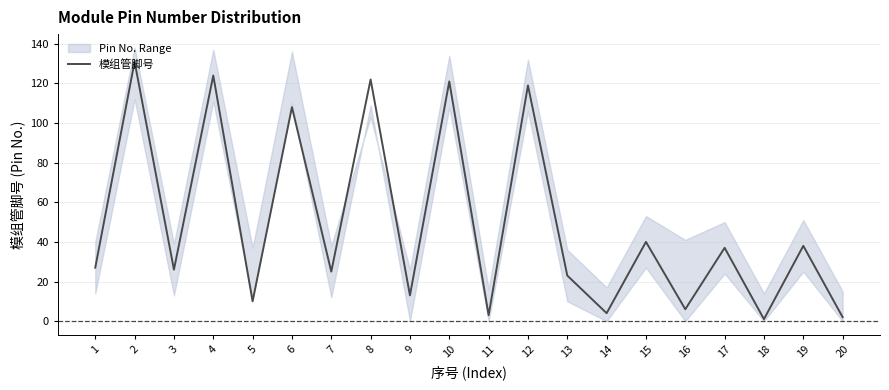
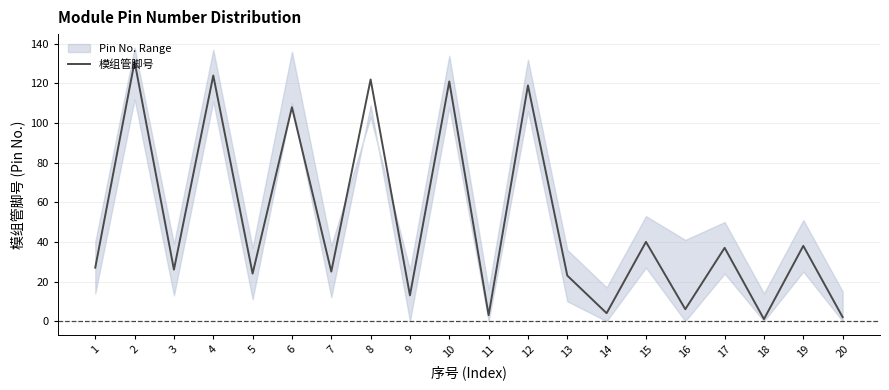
  {
    "模组管脚号": {
      "1": 27,
      "2": 131,
      "3": 26,
      "4": 124,
-     "5": 10,
+     "5": 24,
      "6": 108,
      "7": 25,
      "8": 122,
      "9": 13,
      "10": 121,
      "11": 3,
      "12": 119,
      "13": 23,
      "14": 4,
      "15": 40,
      "16": 6,
      "17": 37,
      "18": 1,
      "19": 38,
      "20": 2
    }
  }
